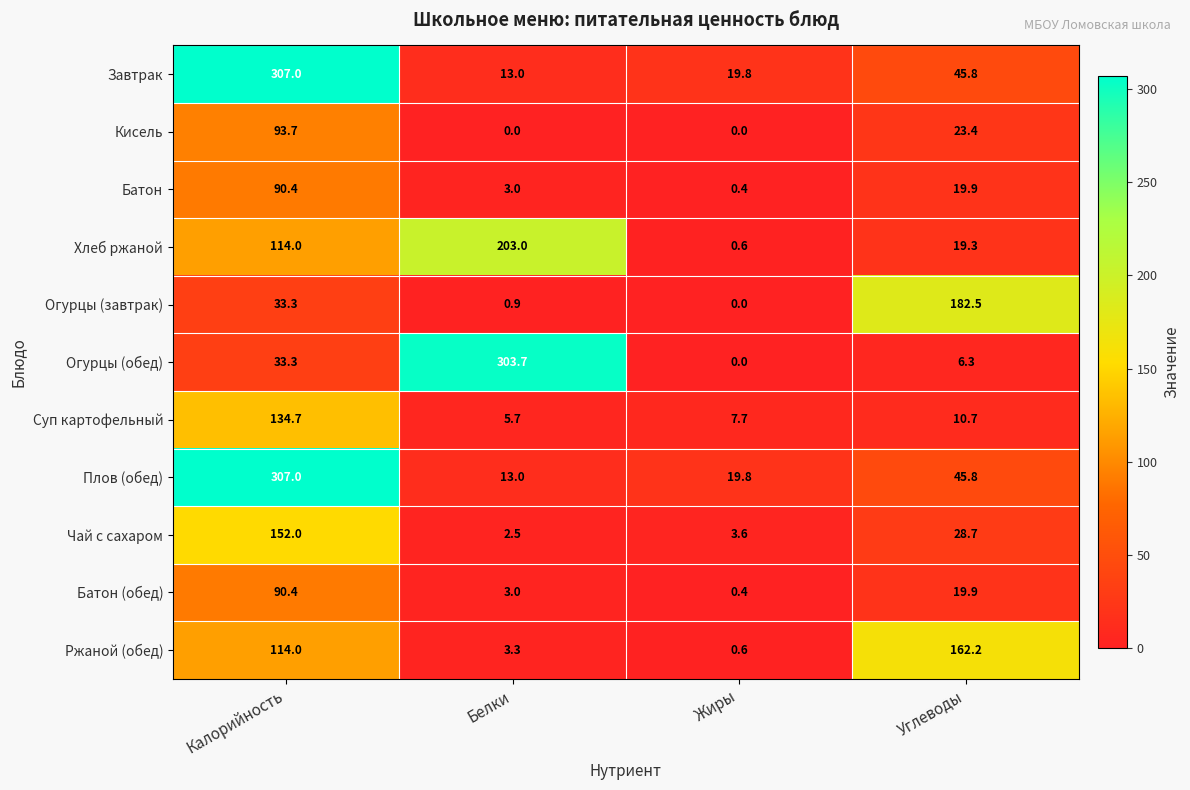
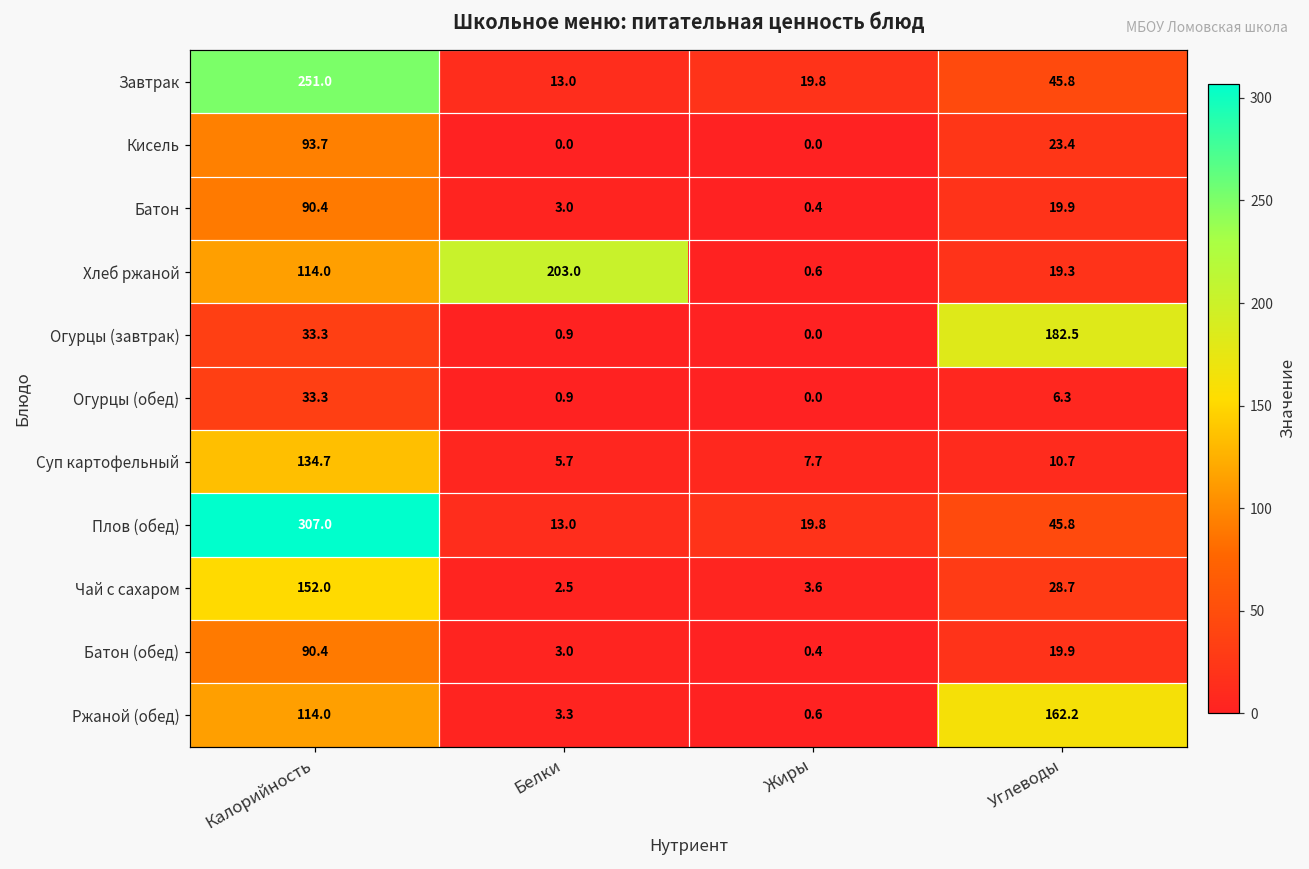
  {
    "Завтрак": {
-     "Калорийность": 307.0,
+     "Калорийность": 251.0,
      "Белки": 13.0,
      "Жиры": 19.8,
      "Углеводы": 45.8
    },
    "Кисель": {
      "Калорийность": 93.7,
      "Белки": 0.0,
      "Жиры": 0.0,
      "Углеводы": 23.4
    },
    "Батон": {
      "Калорийность": 90.4,
      "Белки": 3.0,
      "Жиры": 0.4,
      "Углеводы": 19.9
    },
    "Хлеб ржаной": {
      "Калорийность": 114.0,
      "Белки": 203.0,
      "Жиры": 0.6,
      "Углеводы": 19.3
    },
    "Огурцы (завтрак)": {
      "Калорийность": 33.3,
      "Белки": 0.9,
      "Жиры": 0.0,
      "Углеводы": 182.5
    },
    "Огурцы (обед)": {
      "Калорийность": 33.3,
-     "Белки": 303.7,
+     "Белки": 0.9,
      "Жиры": 0.0,
      "Углеводы": 6.3
    },
    "Суп картофельный": {
      "Калорийность": 134.7,
      "Белки": 5.7,
      "Жиры": 7.7,
      "Углеводы": 10.7
    },
    "Плов (обед)": {
      "Калорийность": 307.0,
      "Белки": 13.0,
      "Жиры": 19.8,
      "Углеводы": 45.8
    },
    "Чай с сахаром": {
      "Калорийность": 152.0,
      "Белки": 2.5,
      "Жиры": 3.6,
      "Углеводы": 28.7
    },
    "Батон (обед)": {
      "Калорийность": 90.4,
      "Белки": 3.0,
      "Жиры": 0.4,
      "Углеводы": 19.9
    },
    "Ржаной (обед)": {
      "Калорийность": 114.0,
      "Белки": 3.3,
      "Жиры": 0.6,
      "Углеводы": 162.2
    }
  }
